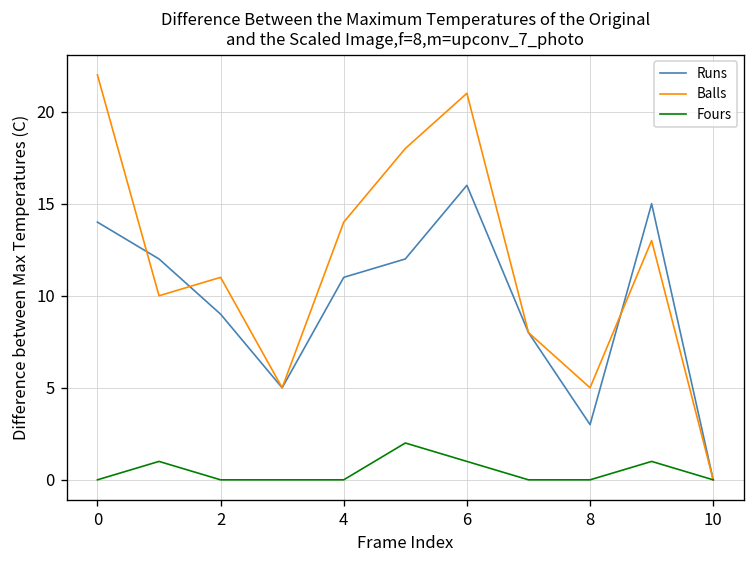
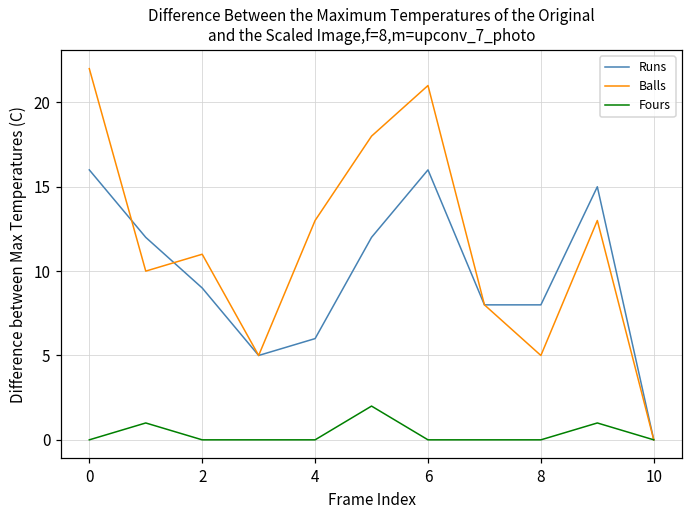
  {
    "Runs": {
-     "0": 14,
+     "0": 16,
      "2": 9,
-     "4": 11,
+     "4": 6,
      "6": 16,
-     "8": 3
+     "8": 8
    },
    "Balls": {
      "0": 22,
      "2": 11,
-     "4": 14,
+     "4": 13,
      "6": 21,
      "8": 5
    },
    "Fours": {
      "0": 0,
      "2": 0,
      "4": 0,
-     "6": 1,
+     "6": 0,
      "8": 0
    }
  }
